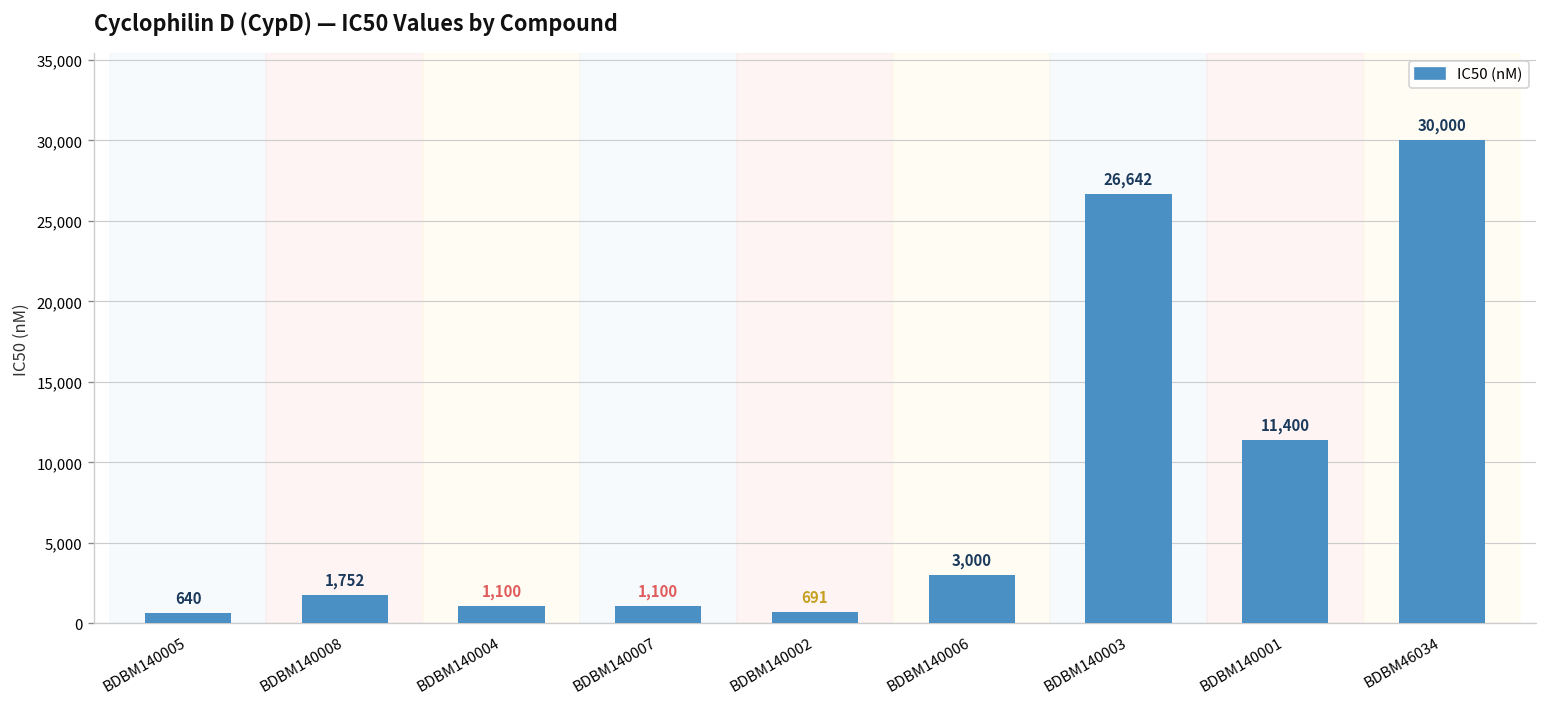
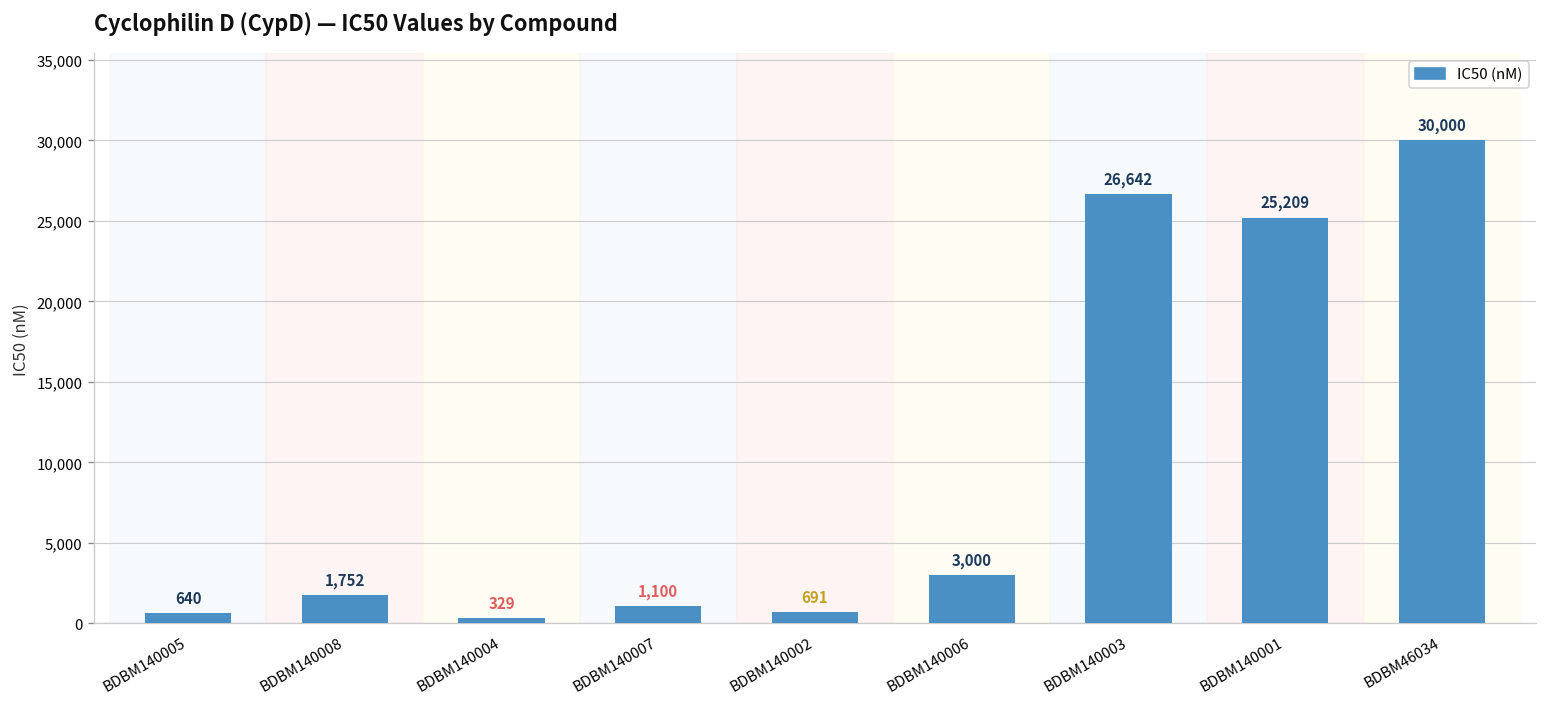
  {
    "BDBM140005": "640",
    "BDBM140008": "1,752",
-   "BDBM140004": "1,100",
+   "BDBM140004": "329",
    "BDBM140007": "1,100",
    "BDBM140002": "691",
    "BDBM140006": "3,000",
    "BDBM140003": "26,642",
-   "BDBM140001": "11,400",
+   "BDBM140001": "25,209",
    "BDBM46034": "30,000"
  }
